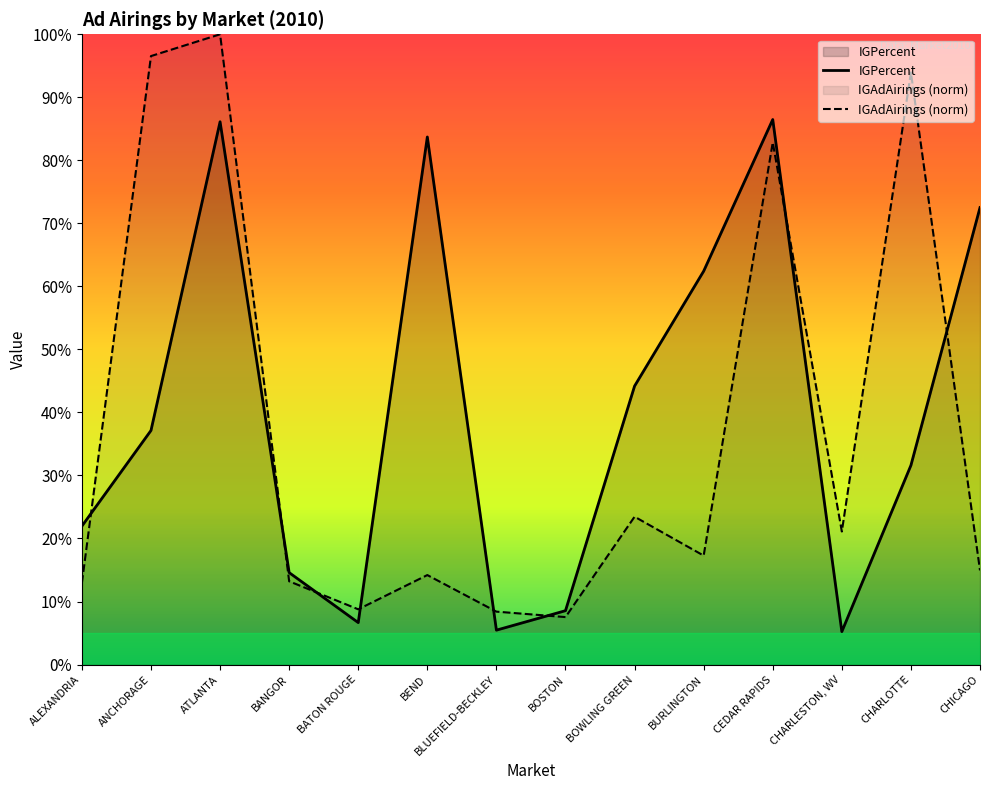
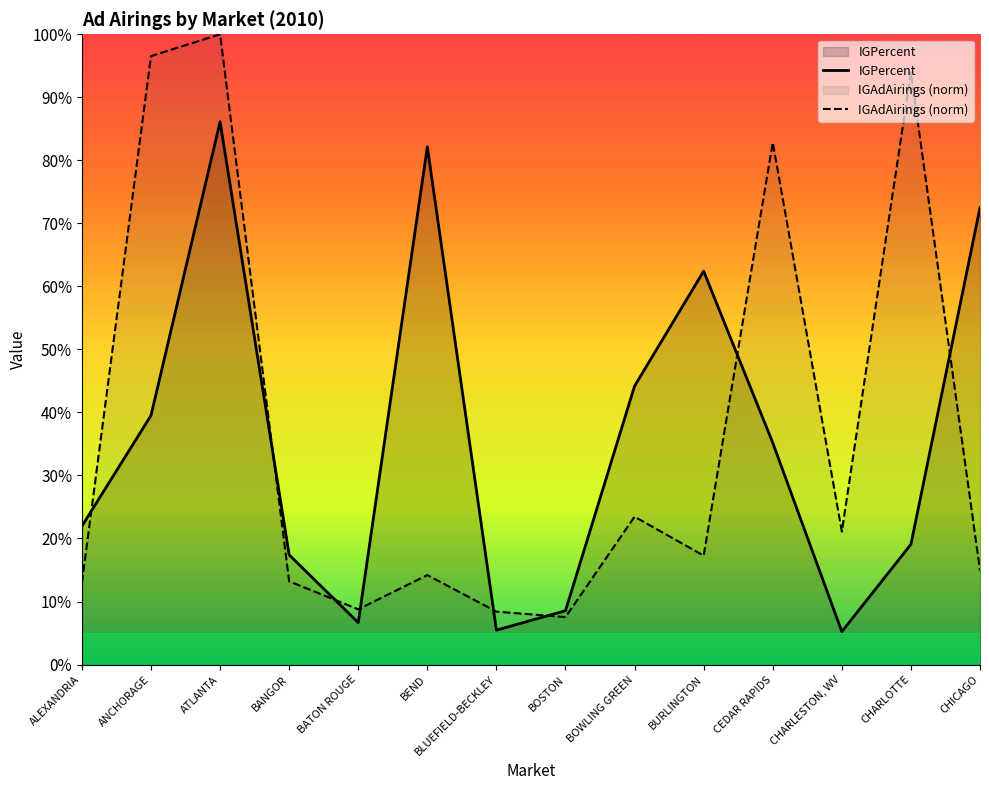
  {
    "IGPercent": {
      "ALEXANDRIA": "22%",
-     "ANCHORAGE": "37%",
+     "ANCHORAGE": "40%",
      "ATLANTA": "86%",
-     "BANGOR": "15%",
+     "BANGOR": "17%",
      "BATON ROUGE": "7%",
-     "BEND": "84%",
+     "BEND": "82%",
      "BLUEFIELD-BECKLEY": "5%",
      "BOSTON": "9%",
      "BOWLING GREEN": "44%",
      "BURLINGTON": "62%",
-     "CEDAR RAPIDS": "86%",
+     "CEDAR RAPIDS": "35%",
      "CHARLESTON, WV": "5%",
-     "CHARLOTTE": "32%",
+     "CHARLOTTE": "19%",
      "CHICAGO": "73%"
    }
  }
